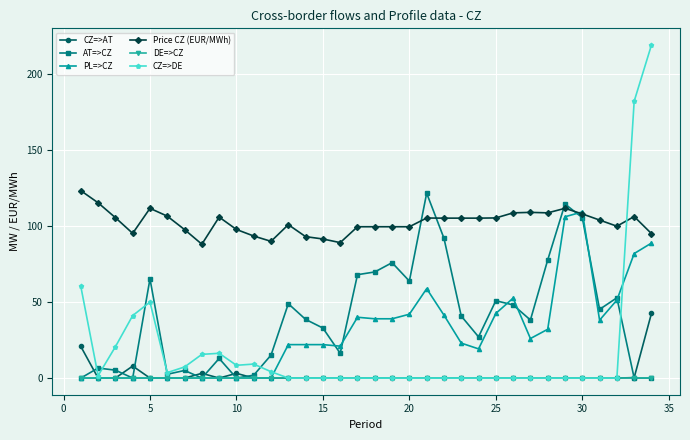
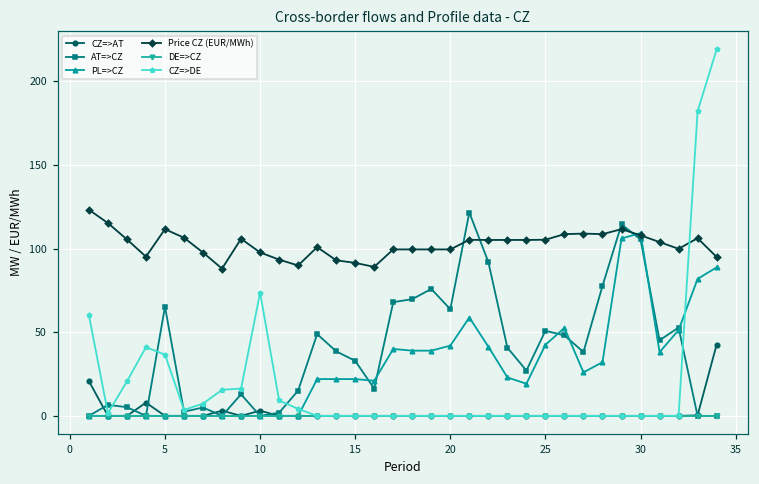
  {
    "CZ=>DE": {
-     "5": 50,
-     "10": 8
+     "5": 37,
+     "10": 74
    }
  }
